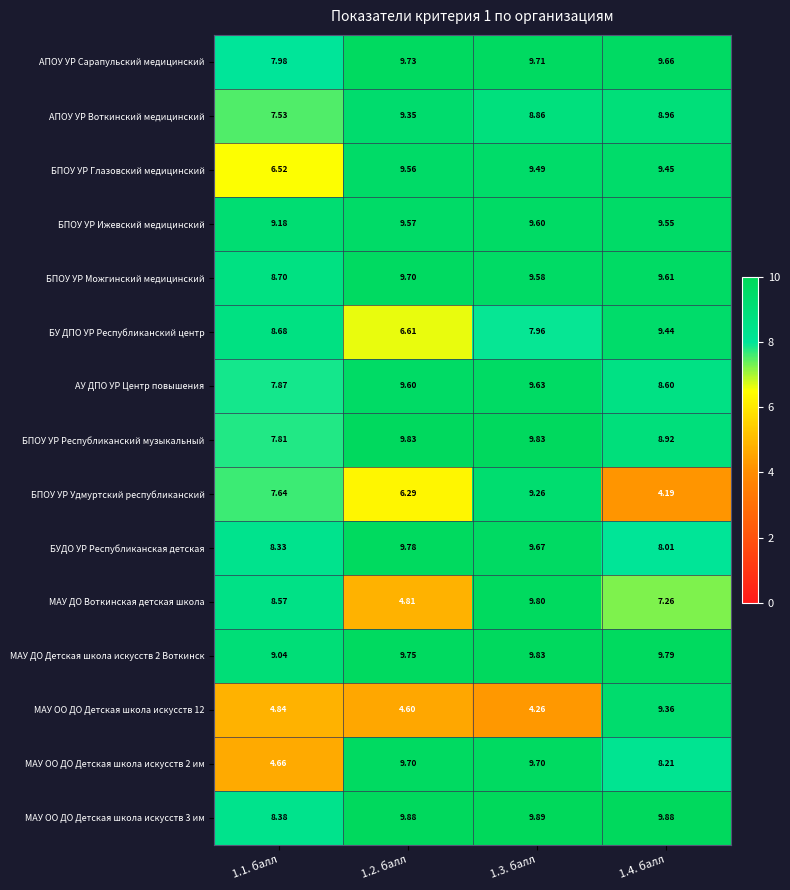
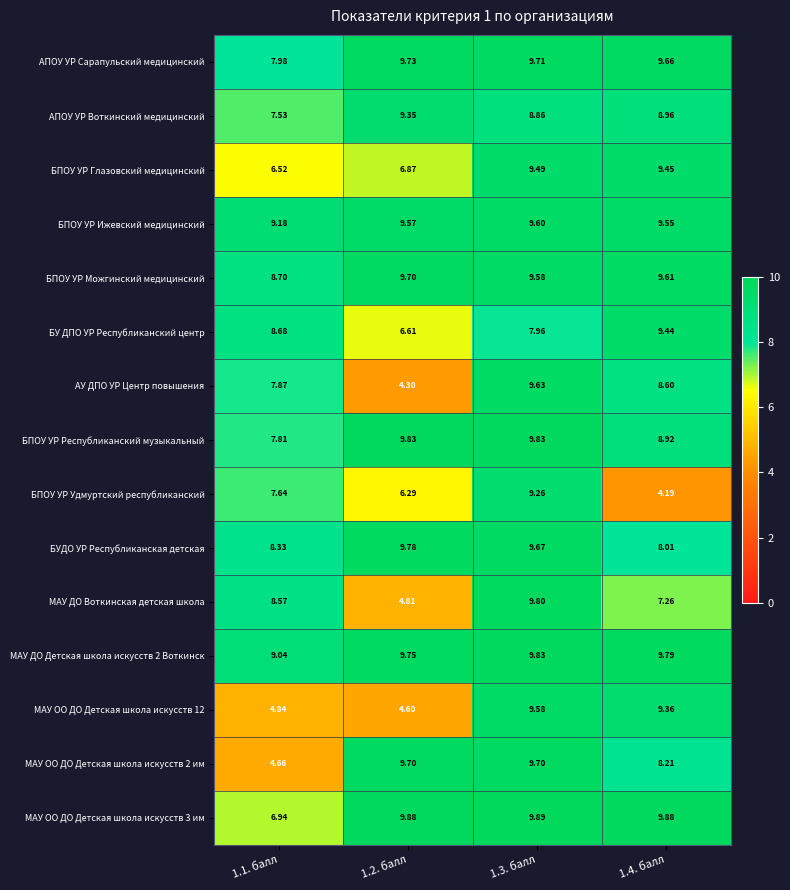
  {
    "АПОУ УР Сарапульский медицинский": {
      "1.1. балл": 7.98,
      "1.2. балл": 9.73,
      "1.3. балл": 9.71,
      "1.4. балл": 9.66
    },
    "АПОУ УР Воткинский медицинский": {
      "1.1. балл": 7.53,
      "1.2. балл": 9.35,
      "1.3. балл": 8.86,
      "1.4. балл": 8.96
    },
    "БПОУ УР Глазовский медицинский": {
      "1.1. балл": 6.52,
-     "1.2. балл": 9.56,
+     "1.2. балл": 6.87,
      "1.3. балл": 9.49,
      "1.4. балл": 9.45
    },
    "БПОУ УР Ижевский медицинский": {
      "1.1. балл": 9.18,
      "1.2. балл": 9.57,
      "1.3. балл": 9.60,
      "1.4. балл": 9.55
    },
    "БПОУ УР Можгинский медицинский": {
      "1.1. балл": 8.70,
      "1.2. балл": 9.70,
      "1.3. балл": 9.58,
      "1.4. балл": 9.61
    },
    "БУ ДПО УР Республиканский центр": {
      "1.1. балл": 8.68,
      "1.2. балл": 6.61,
      "1.3. балл": 7.96,
      "1.4. балл": 9.44
    },
    "АУ ДПО УР Центр повышения": {
      "1.1. балл": 7.87,
-     "1.2. балл": 9.60,
+     "1.2. балл": 4.30,
      "1.3. балл": 9.63,
      "1.4. балл": 8.60
    },
    "БПОУ УР Республиканский музыкальный": {
      "1.1. балл": 7.81,
      "1.2. балл": 9.83,
      "1.3. балл": 9.83,
      "1.4. балл": 8.92
    },
    "БПОУ УР Удмуртский республиканский": {
      "1.1. балл": 7.64,
      "1.2. балл": 6.29,
      "1.3. балл": 9.26,
      "1.4. балл": 4.19
    },
    "БУДО УР Республиканская детская": {
      "1.1. балл": 8.33,
      "1.2. балл": 9.78,
      "1.3. балл": 9.67,
      "1.4. балл": 8.01
    },
    "МАУ ДО Воткинская детская школа": {
      "1.1. балл": 8.57,
      "1.2. балл": 4.81,
      "1.3. балл": 9.80,
      "1.4. балл": 7.26
    },
    "МАУ ДО Детская школа искусств 2 Воткинск": {
      "1.1. балл": 9.04,
      "1.2. балл": 9.75,
      "1.3. балл": 9.83,
      "1.4. балл": 9.79
    },
    "МАУ ОО ДО Детская школа искусств 12": {
      "1.1. балл": 4.84,
      "1.2. балл": 4.60,
-     "1.3. балл": 4.26,
+     "1.3. балл": 9.58,
      "1.4. балл": 9.36
    },
    "МАУ ОО ДО Детская школа искусств 2 им": {
      "1.1. балл": 4.66,
      "1.2. балл": 9.70,
      "1.3. балл": 9.70,
      "1.4. балл": 8.21
    },
    "МАУ ОО ДО Детская школа искусств 3 им": {
-     "1.1. балл": 8.38,
+     "1.1. балл": 6.94,
      "1.2. балл": 9.88,
      "1.3. балл": 9.89,
      "1.4. балл": 9.88
    }
  }
